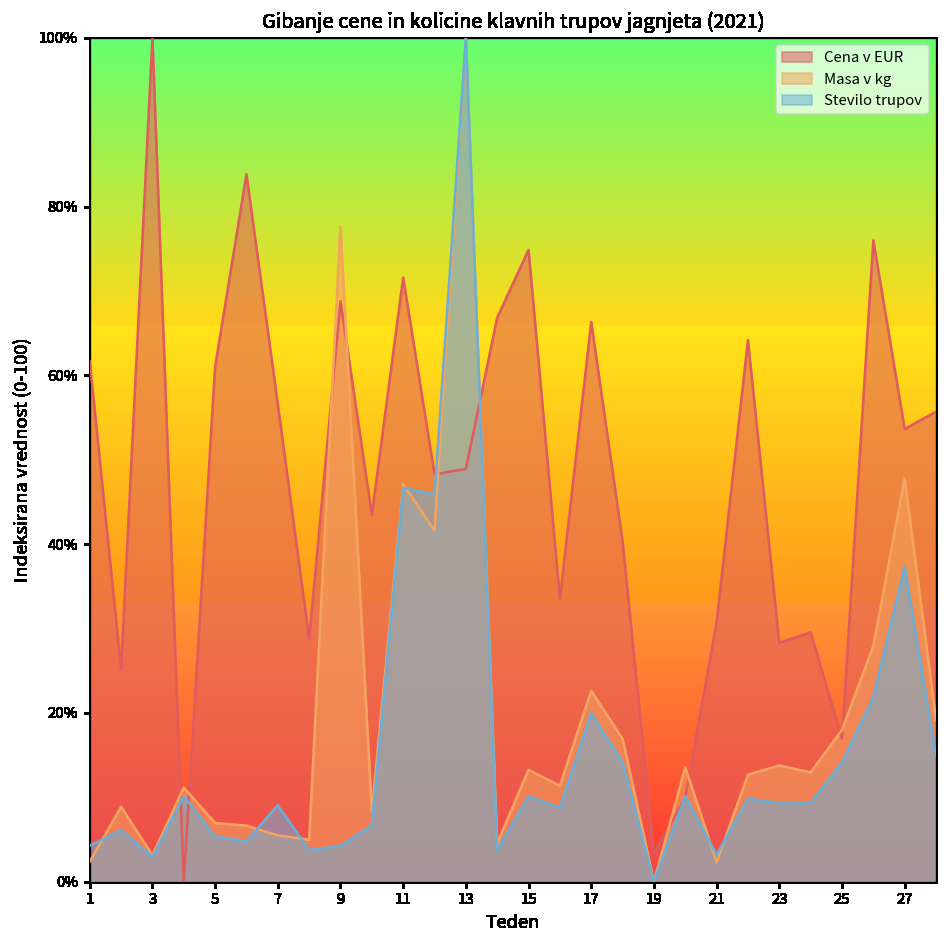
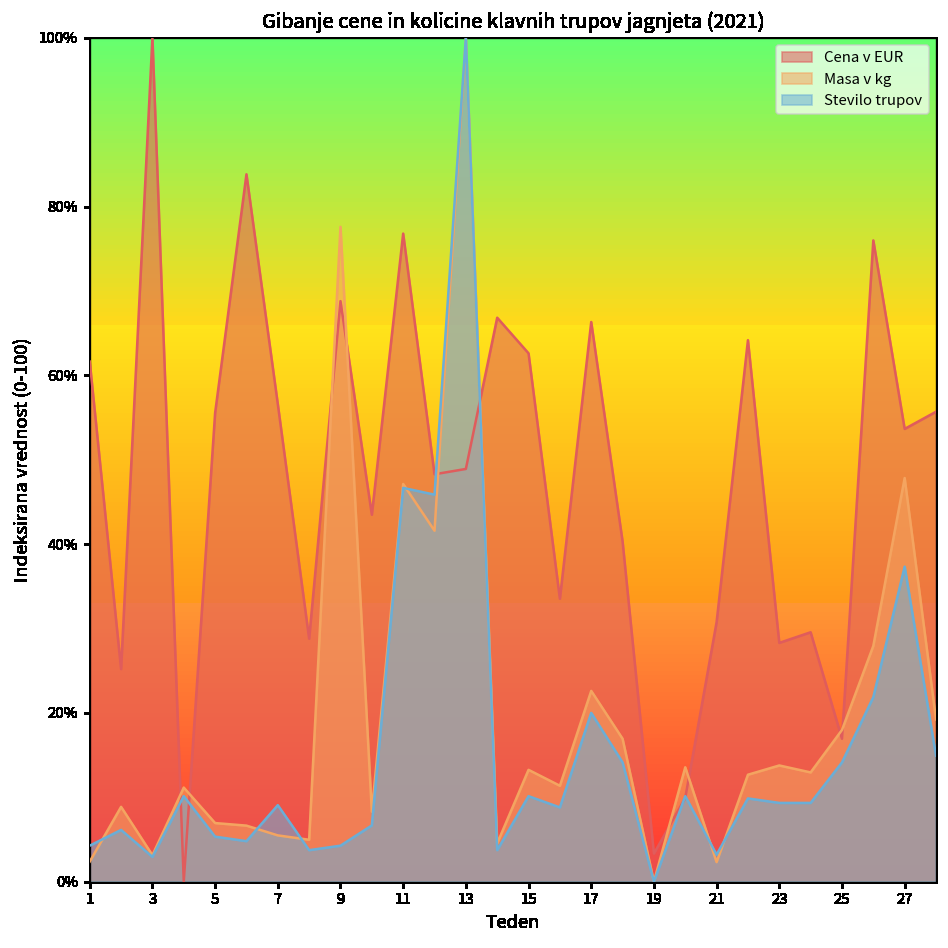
  {
    "Cena v EUR": {
      "1": "62%",
      "3": "100%",
-     "5": "61%",
+     "5": "56%",
      "7": "57%",
      "9": "69%",
-     "11": "72%",
+     "11": "77%",
      "13": "49%",
-     "15": "75%",
+     "15": "63%",
      "17": "66%",
      "19": "3%",
      "21": "31%",
      "23": "28%",
      "25": "17%",
      "27": "54%"
    },
    "Masa v kg": {
      "1": "2%",
      "5": "7%",
      "7": "5%",
      "9": "78%",
      "11": "47%",
      "15": "13%",
      "17": "23%",
      "21": "2%",
      "23": "14%",
      "25": "18%",
      "27": "48%"
    },
    "Stevilo trupov": {
      "1": "4%",
      "5": "5%",
      "7": "9%",
      "9": "4%",
      "11": "47%",
      "15": "10%",
      "17": "20%",
      "21": "3%",
      "23": "9%",
      "25": "14%",
      "27": "37%"
    }
  }
